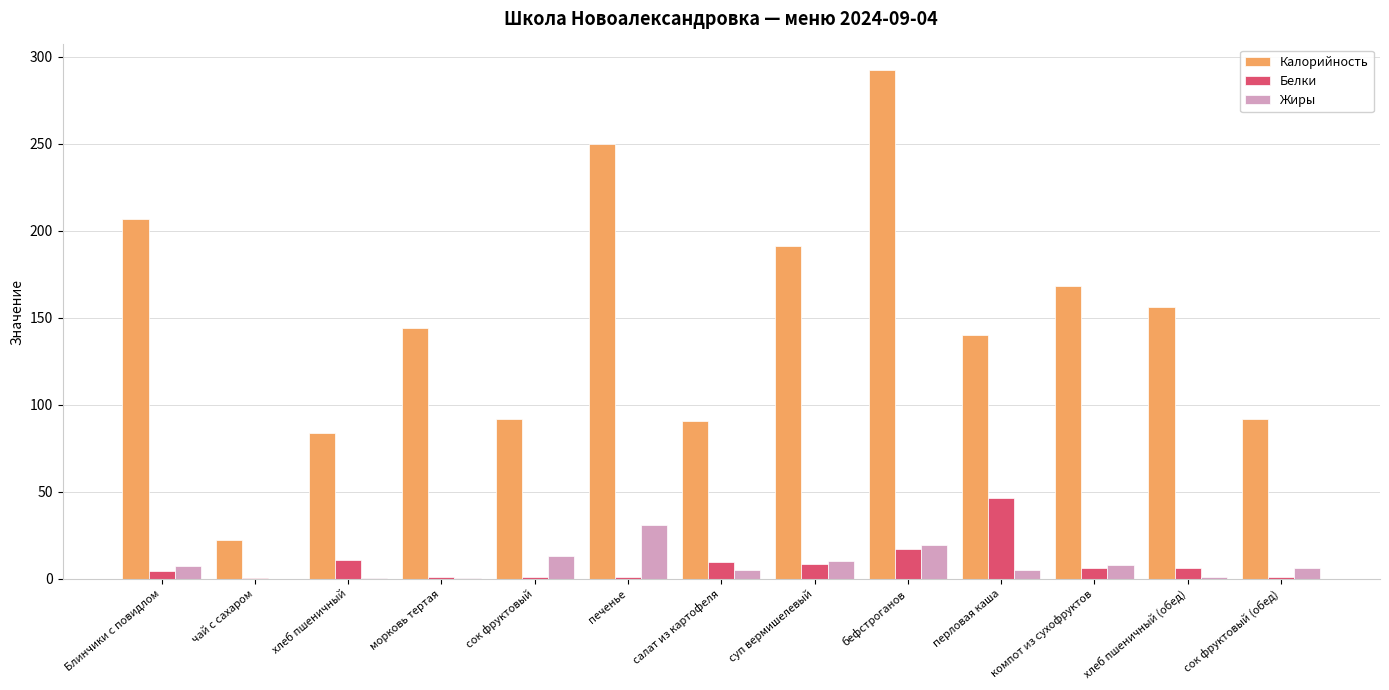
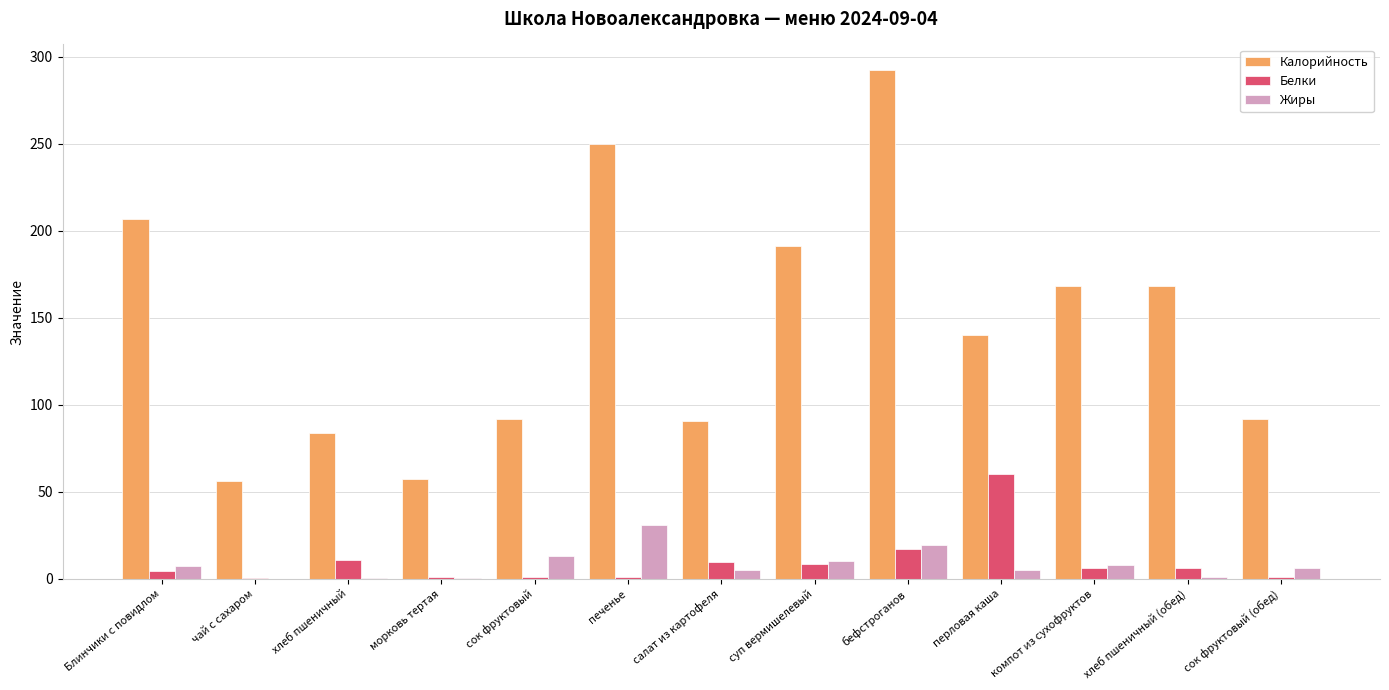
  {
    "Калорийность": {
      "Блинчики с повидлом": 207,
-     "чай с сахаром": 22,
+     "чай с сахаром": 56,
      "хлеб пшеничный": 84,
-     "морковь тертая": 144,
+     "морковь тертая": 57,
      "сок фруктовый": 92,
      "печенье": 250,
      "салат из картофеля": 91,
      "суп вермишелевый": 191,
      "бефстроганов": 292,
      "перловая каша": 140,
      "компот из сухофруктов": 168,
-     "хлеб пшеничный (обед)": 156,
+     "хлеб пшеничный (обед)": 168,
      "сок фруктовый (обед)": 92
    },
    "Белки": {
      "Блинчики с повидлом": 4,
      "хлеб пшеничный": 11,
      "салат из картофеля": 10,
      "суп вермишелевый": 9,
      "бефстроганов": 17,
-     "перловая каша": 47,
+     "перловая каша": 60,
      "компот из сухофруктов": 6,
      "хлеб пшеничный (обед)": 6
    },
    "Жиры": {
      "Блинчики с повидлом": 7,
      "чай с сахаром": 0,
      "сок фруктовый": 13,
      "печенье": 31,
      "салат из картофеля": 5,
      "суп вермишелевый": 10,
      "бефстроганов": 19,
      "перловая каша": 5,
      "компот из сухофруктов": 8,
      "сок фруктовый (обед)": 6
    }
  }
